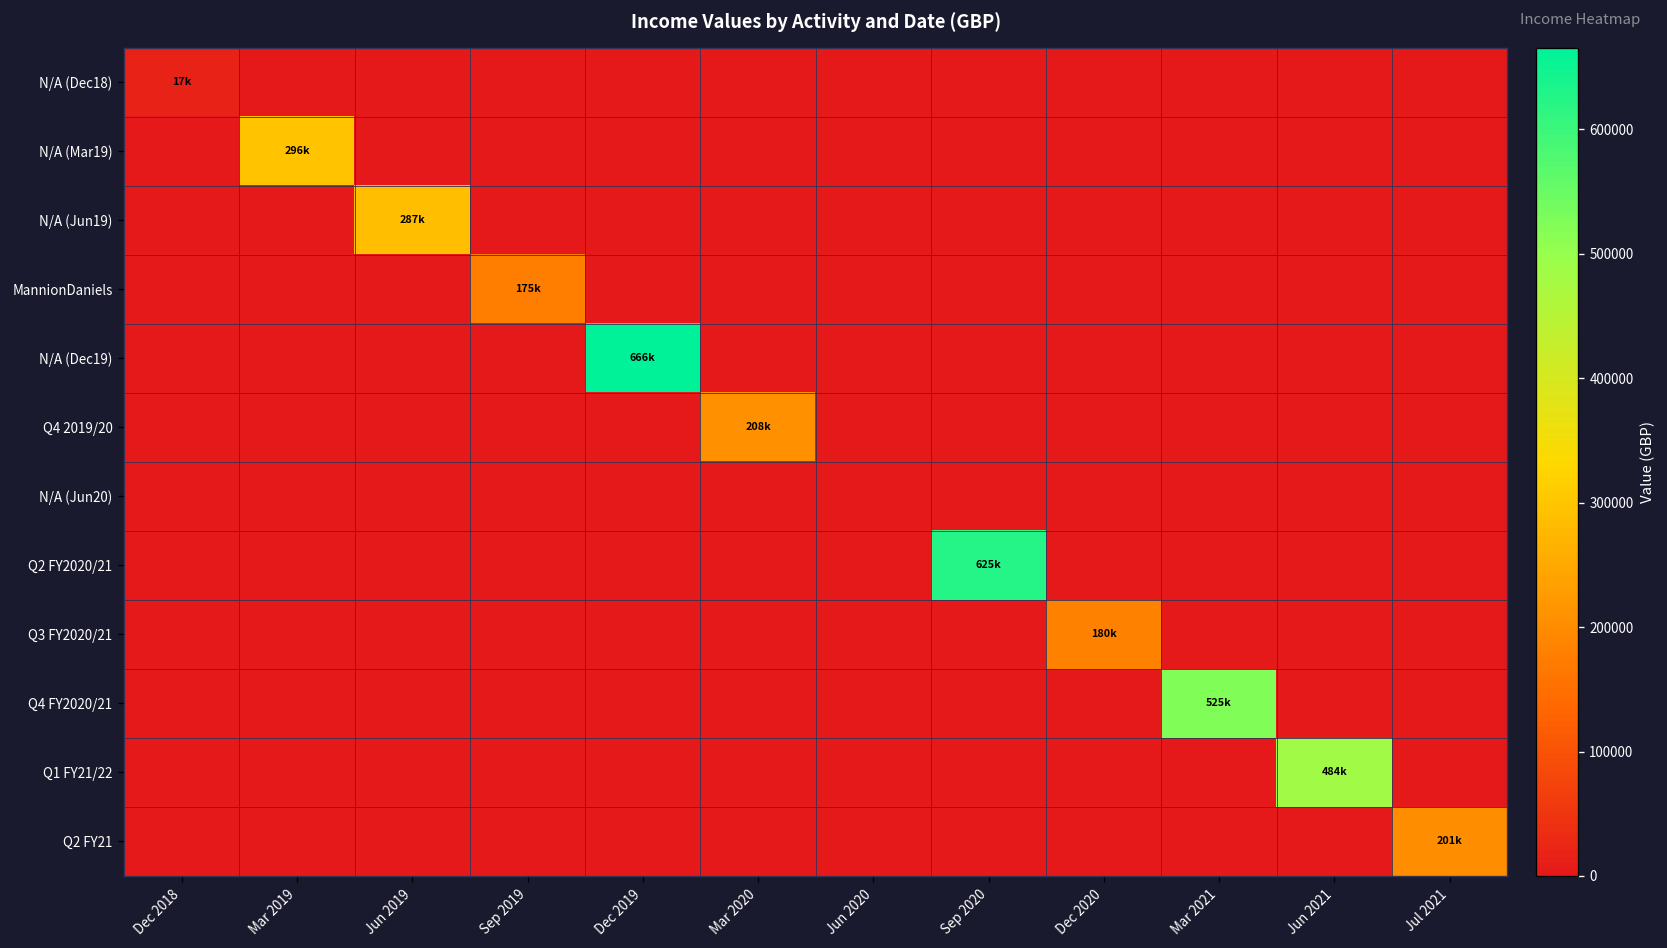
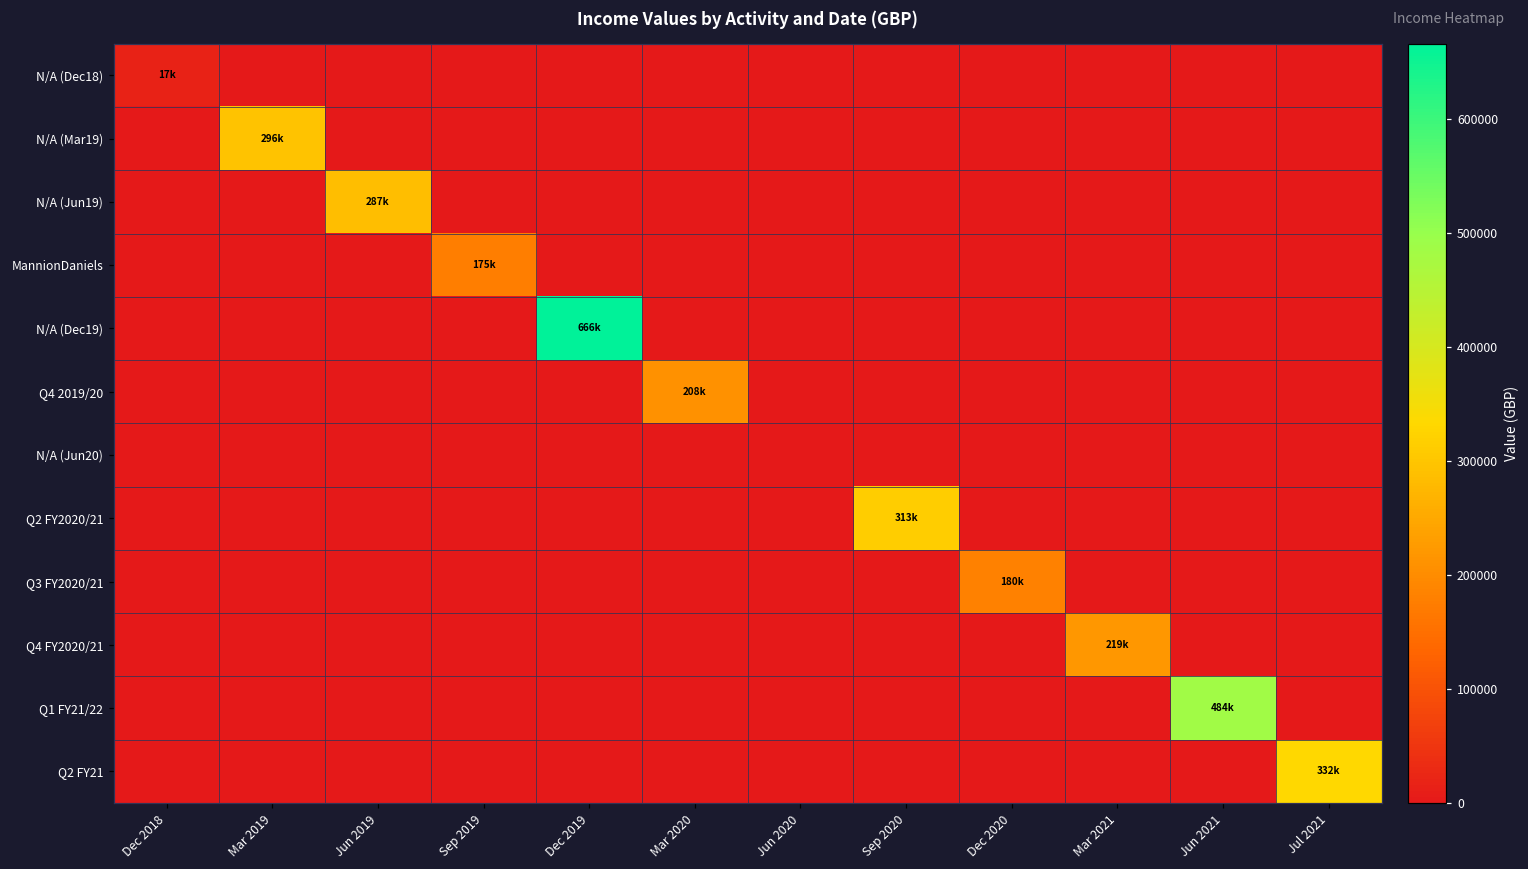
  {
    "N/A (Dec18)": {
      "Dec 2018": "17k"
    },
    "N/A (Mar19)": {
      "Mar 2019": "296k"
    },
    "N/A (Jun19)": {
      "Jun 2019": "287k"
    },
    "MannionDaniels": {
      "Sep 2019": "175k"
    },
    "N/A (Dec19)": {
      "Dec 2019": "666k"
    },
    "Q4 2019/20": {
      "Mar 2020": "208k"
    },
    "Q2 FY2020/21": {
-     "Sep 2020": "625k"
+     "Sep 2020": "313k"
    },
    "Q3 FY2020/21": {
      "Dec 2020": "180k"
    },
    "Q4 FY2020/21": {
-     "Mar 2021": "525k"
+     "Mar 2021": "219k"
    },
    "Q1 FY21/22": {
      "Jun 2021": "484k"
    },
    "Q2 FY21": {
-     "Jul 2021": "201k"
+     "Jul 2021": "332k"
    }
  }
